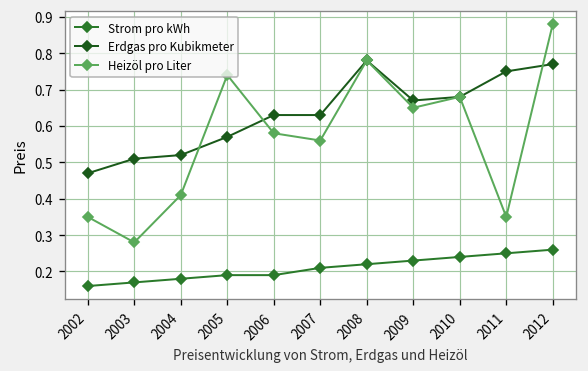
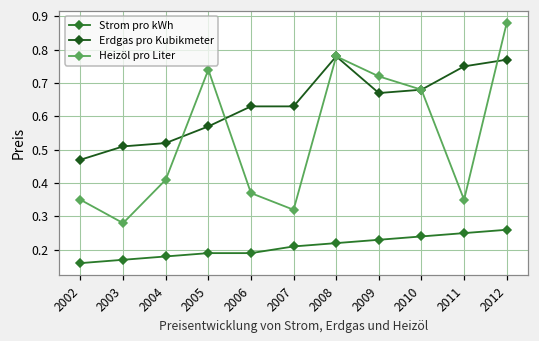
  {
    "Heizöl pro Liter": {
      "2002": 0.35,
      "2003": 0.28,
      "2004": 0.41,
      "2005": 0.74,
-     "2006": 0.58,
-     "2007": 0.56,
-     "2009": 0.65,
+     "2006": 0.37,
+     "2007": 0.32,
+     "2009": 0.72,
      "2011": 0.35,
      "2012": 0.88
    }
  }
